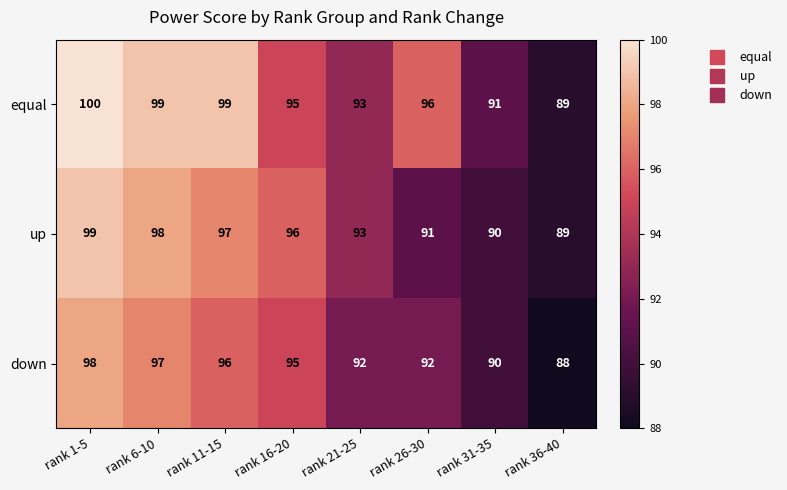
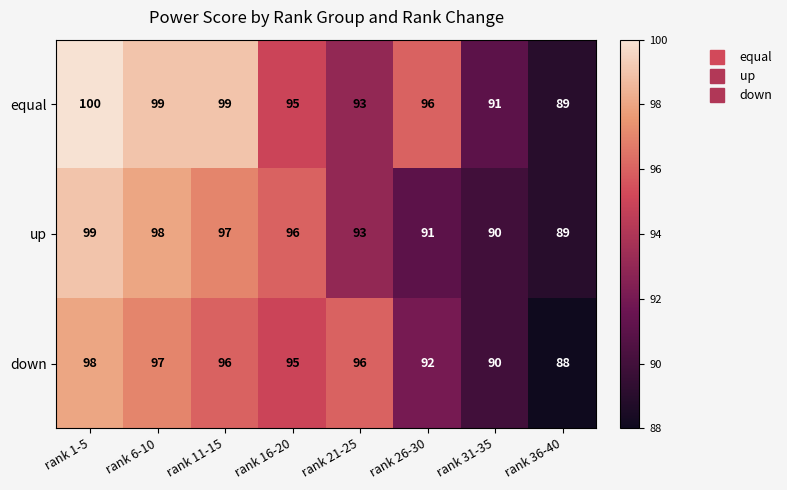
  {
    "equal": {
      "rank 1-5": 100,
      "rank 6-10": 99,
      "rank 11-15": 99,
      "rank 16-20": 95,
      "rank 21-25": 93,
      "rank 26-30": 96,
      "rank 31-35": 91,
      "rank 36-40": 89
    },
    "up": {
      "rank 1-5": 99,
      "rank 6-10": 98,
      "rank 11-15": 97,
      "rank 16-20": 96,
      "rank 21-25": 93,
      "rank 26-30": 91,
      "rank 31-35": 90,
      "rank 36-40": 89
    },
    "down": {
      "rank 1-5": 98,
      "rank 6-10": 97,
      "rank 11-15": 96,
      "rank 16-20": 95,
-     "rank 21-25": 92,
+     "rank 21-25": 96,
      "rank 26-30": 92,
      "rank 31-35": 90,
      "rank 36-40": 88
    }
  }
